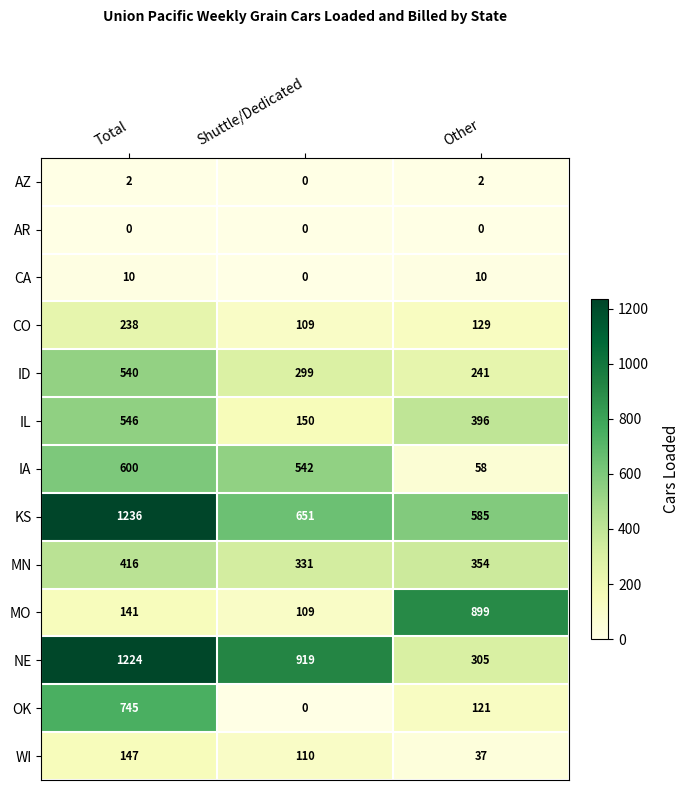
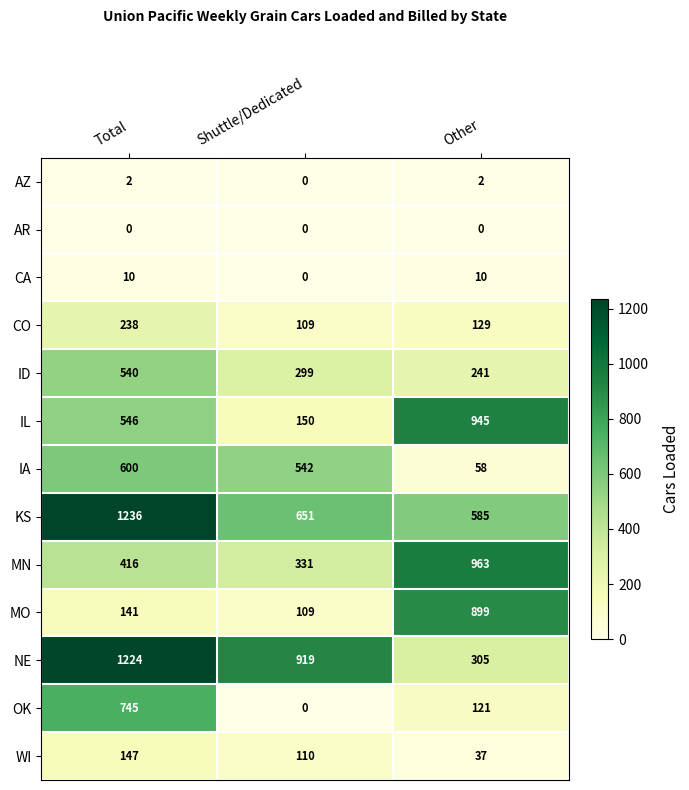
  {
    "AZ": {
      "Total": 2,
      "Shuttle/Dedicated": 0,
      "Other": 2
    },
    "AR": {
      "Total": 0,
      "Shuttle/Dedicated": 0,
      "Other": 0
    },
    "CA": {
      "Total": 10,
      "Shuttle/Dedicated": 0,
      "Other": 10
    },
    "CO": {
      "Total": 238,
      "Shuttle/Dedicated": 109,
      "Other": 129
    },
    "ID": {
      "Total": 540,
      "Shuttle/Dedicated": 299,
      "Other": 241
    },
    "IL": {
      "Total": 546,
      "Shuttle/Dedicated": 150,
-     "Other": 396
+     "Other": 945
    },
    "IA": {
      "Total": 600,
      "Shuttle/Dedicated": 542,
      "Other": 58
    },
    "KS": {
      "Total": 1236,
      "Shuttle/Dedicated": 651,
      "Other": 585
    },
    "MN": {
      "Total": 416,
      "Shuttle/Dedicated": 331,
-     "Other": 354
+     "Other": 963
    },
    "MO": {
      "Total": 141,
      "Shuttle/Dedicated": 109,
      "Other": 899
    },
    "NE": {
      "Total": 1224,
      "Shuttle/Dedicated": 919,
      "Other": 305
    },
    "OK": {
      "Total": 745,
      "Shuttle/Dedicated": 0,
      "Other": 121
    },
    "WI": {
      "Total": 147,
      "Shuttle/Dedicated": 110,
      "Other": 37
    }
  }
